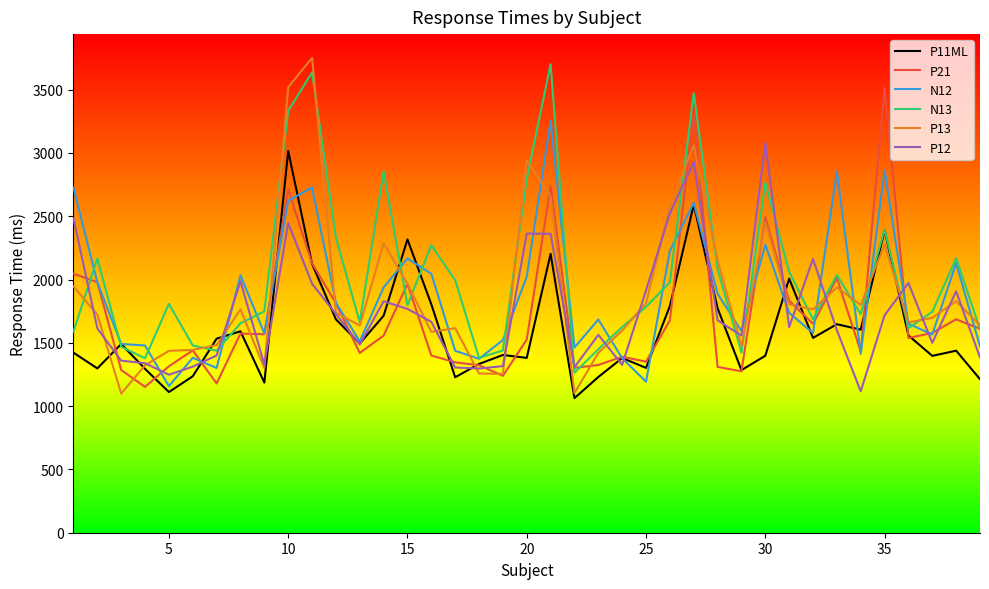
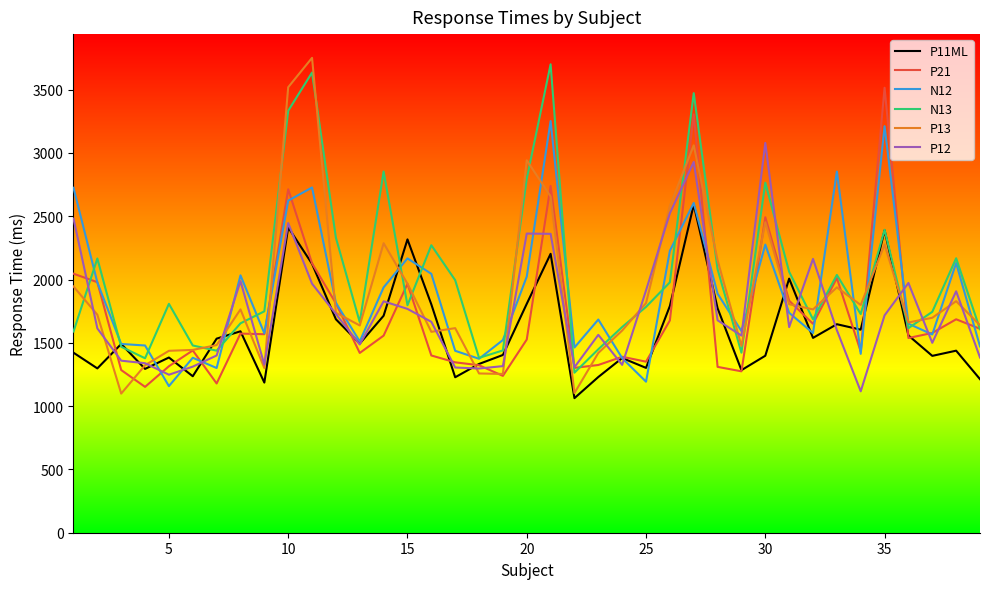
  {
    "P11ML": {
-     "5": 1110,
-     "10": 3020,
+     "5": 1380,
+     "10": 2410,
      "15": 2320,
-     "20": 1380,
+     "20": 1810,
      "25": 1300,
      "30": 1400
    },
    "N12": {
      "5": 1160,
      "10": 2620,
      "15": 2170,
      "20": 2020,
      "25": 1190,
      "30": 2280,
-     "35": 2860
+     "35": 3210
    },
    "N13": {
      "5": 1810,
      "10": 3330,
      "15": 1800,
      "20": 2800,
      "25": 1780,
      "30": 2770
    },
    "P12": {
      "5": 1250,
      "10": 2450,
      "15": 1770,
      "20": 2360,
      "25": 1910,
      "30": 3080,
      "35": 1720
    }
  }
